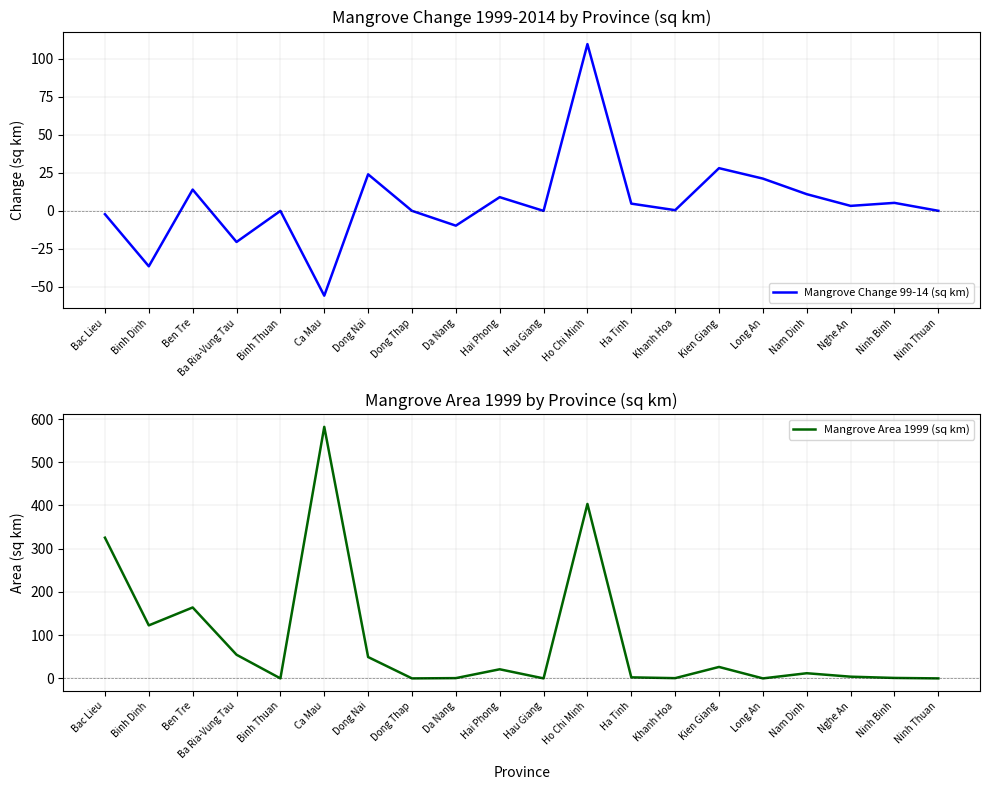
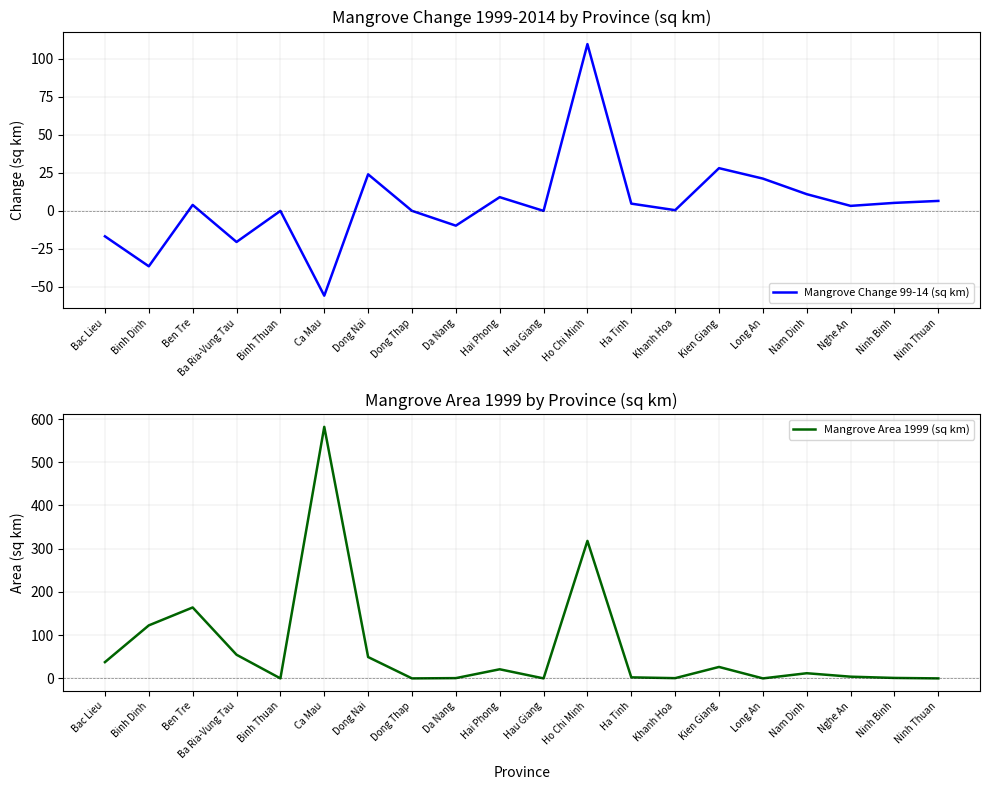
  {
    "Mangrove Change 1999-2014 by Province (sq km)": {
-     "Bac Lieu": -2,
+     "Bac Lieu": -17,
      "Binh Dinh": -36,
-     "Ben Tre": 14,
+     "Ben Tre": 4,
      "Ba Ria-Vung Tau": -20,
      "Binh Thuan": 0,
      "Ca Mau": -56,
      "Dong Nai": 24,
      "Dong Thap": 0,
      "Da Nang": -10,
      "Hai Phong": 9,
      "Hau Giang": 0,
      "Ho Chi Minh": 110,
      "Ha Tinh": 5,
      "Khanh Hoa": 0,
      "Kien Giang": 28,
      "Long An": 21,
      "Nam Dinh": 11,
      "Nghe An": 3,
      "Ninh Binh": 5,
-     "Ninh Thuan": 0
+     "Ninh Thuan": 7
    },
    "Mangrove Area 1999 by Province (sq km)": {
-     "Bac Lieu": 330,
+     "Bac Lieu": 40,
      "Binh Dinh": 120,
      "Ben Tre": 160,
      "Ba Ria-Vung Tau": 50,
      "Binh Thuan": 0,
      "Ca Mau": 580,
      "Dong Nai": 50,
      "Dong Thap": 0,
      "Da Nang": 0,
      "Hai Phong": 20,
      "Hau Giang": 0,
-     "Ho Chi Minh": 400,
+     "Ho Chi Minh": 320,
      "Ha Tinh": 0,
      "Khanh Hoa": 0,
      "Kien Giang": 30,
      "Long An": 0,
      "Nam Dinh": 10,
      "Nghe An": 0,
      "Ninh Binh": 0,
      "Ninh Thuan": 0
    }
  }
